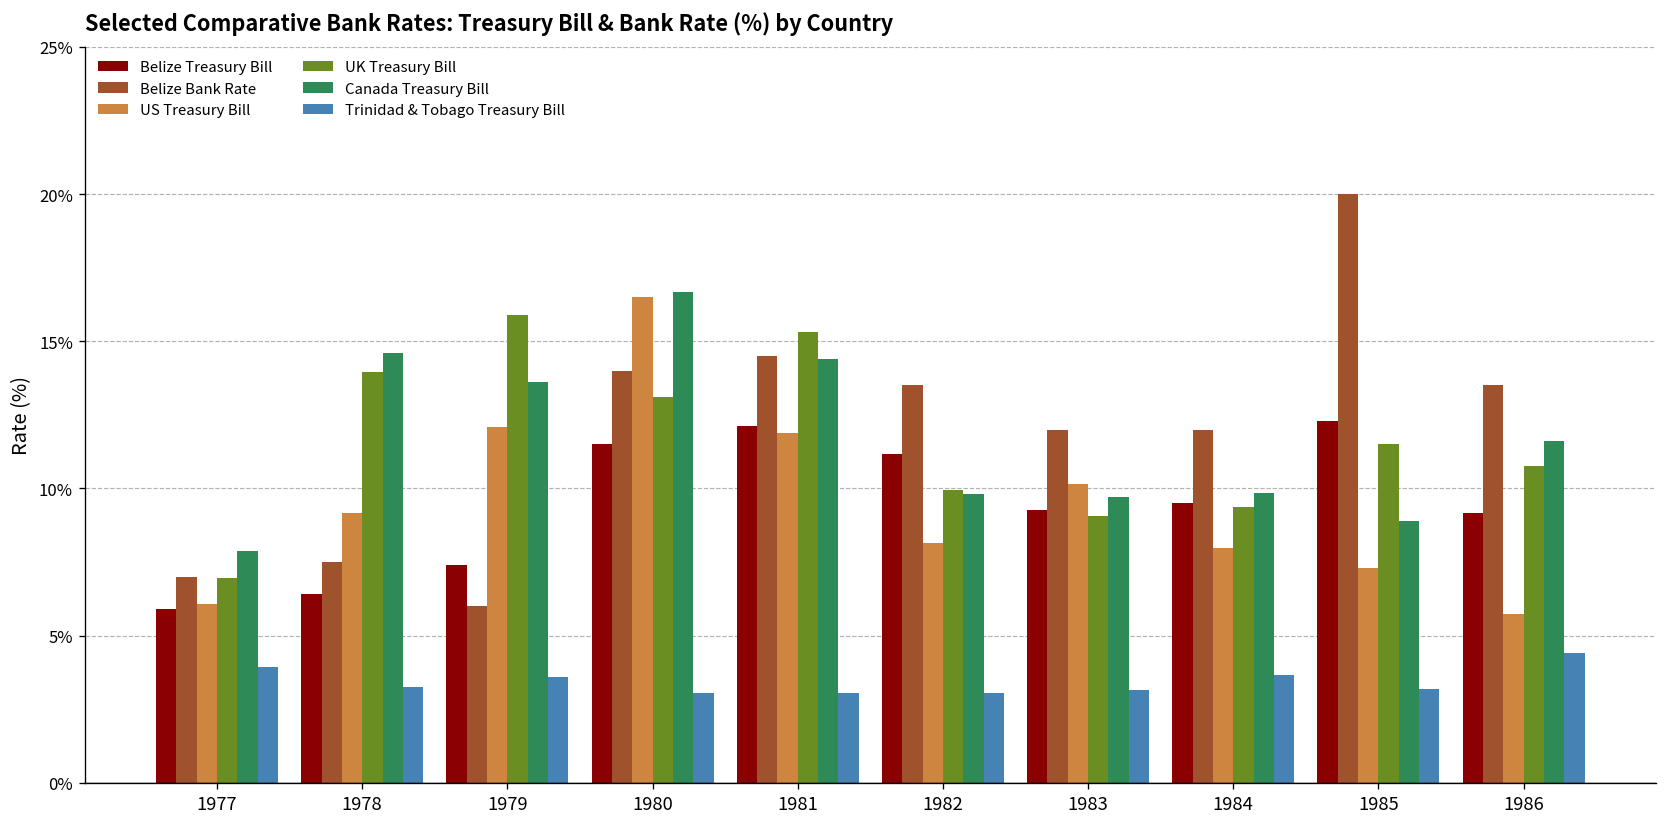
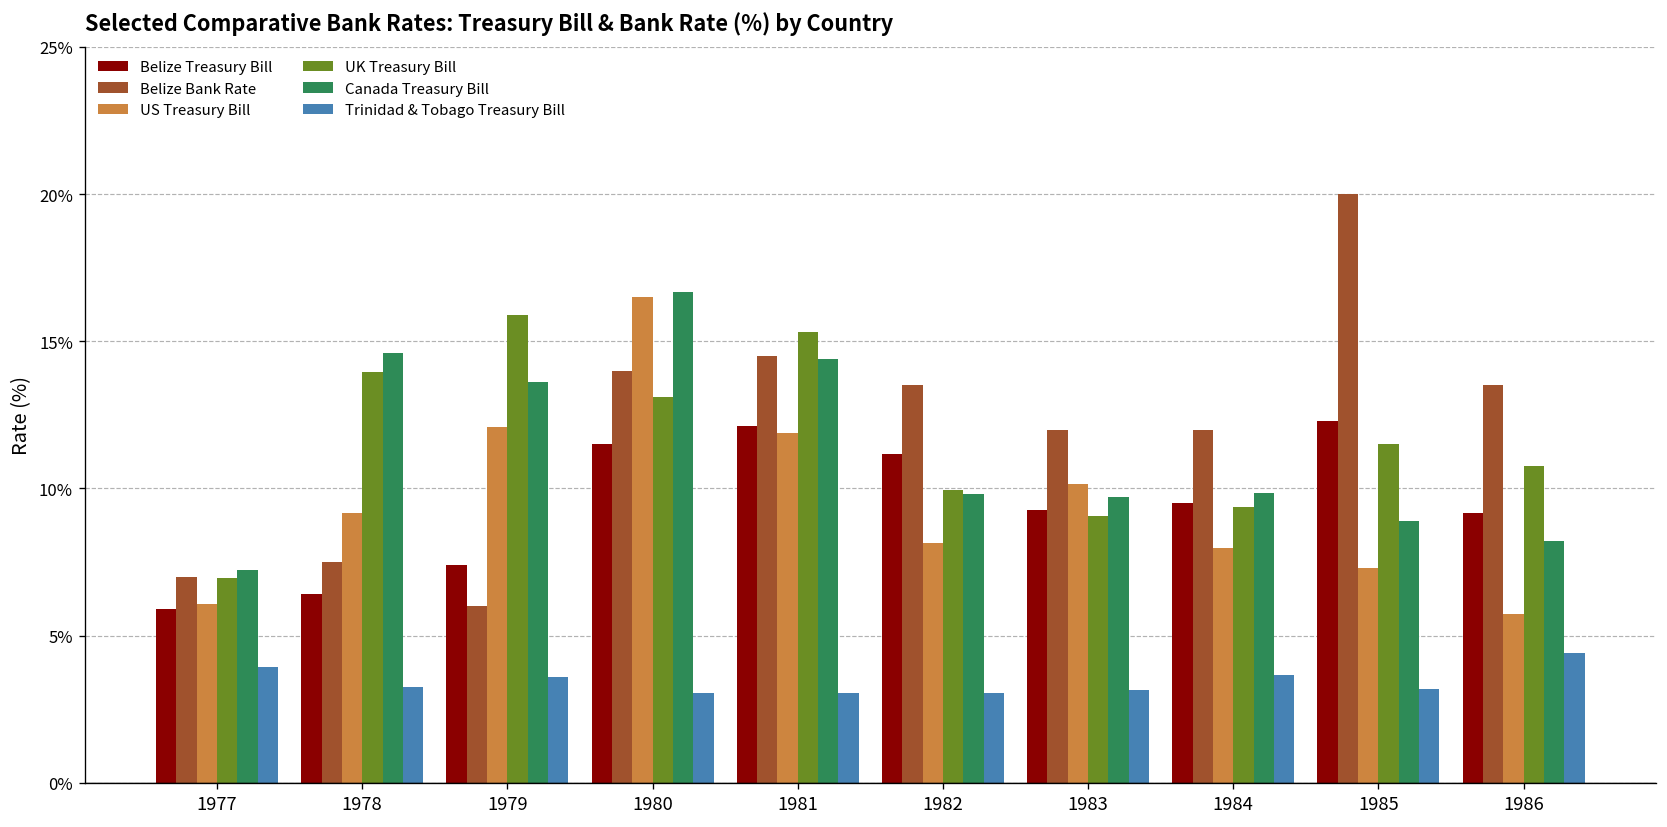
  {
    "Belize Treasury Bill": {
      "1977": "5.9%",
      "1978": "6.4%",
      "1979": "7.4%",
      "1980": "11.5%",
      "1981": "12.1%",
      "1982": "11.2%",
      "1983": "9.3%",
      "1984": "9.5%",
      "1985": "12.3%",
      "1986": "9.2%"
    },
    "Belize Bank Rate": {
      "1977": "7.0%",
      "1978": "7.5%",
      "1979": "6.0%",
      "1980": "14.0%",
      "1981": "14.5%",
      "1982": "13.5%",
      "1983": "12.0%",
      "1984": "12.0%",
      "1985": "20.0%",
      "1986": "13.5%"
    },
    "US Treasury Bill": {
      "1977": "6.1%",
      "1978": "9.2%",
      "1979": "12.1%",
      "1980": "16.5%",
      "1981": "11.9%",
      "1982": "8.2%",
      "1983": "10.1%",
      "1984": "8.0%",
      "1985": "7.3%",
      "1986": "5.7%"
    },
    "UK Treasury Bill": {
      "1977": "7.0%",
      "1978": "14.0%",
      "1979": "15.9%",
      "1980": "13.1%",
      "1981": "15.3%",
      "1982": "10.0%",
      "1983": "9.1%",
      "1984": "9.4%",
      "1985": "11.5%",
      "1986": "10.8%"
    },
    "Canada Treasury Bill": {
-     "1977": "7.9%",
+     "1977": "7.2%",
      "1978": "14.6%",
      "1979": "13.6%",
      "1980": "16.7%",
      "1981": "14.4%",
      "1982": "9.8%",
      "1983": "9.7%",
      "1984": "9.8%",
      "1985": "8.9%",
-     "1986": "11.6%"
+     "1986": "8.2%"
    },
    "Trinidad & Tobago Treasury Bill": {
      "1977": "3.9%",
      "1978": "3.3%",
      "1979": "3.6%",
      "1980": "3.1%",
      "1981": "3.1%",
      "1982": "3.0%",
      "1983": "3.2%",
      "1984": "3.7%",
      "1985": "3.2%",
      "1986": "4.4%"
    }
  }
